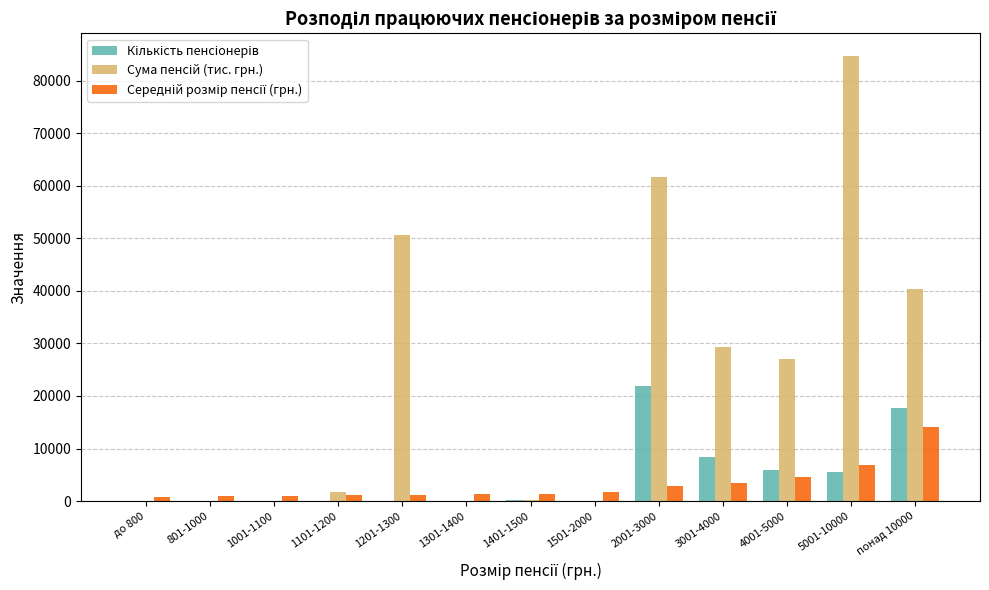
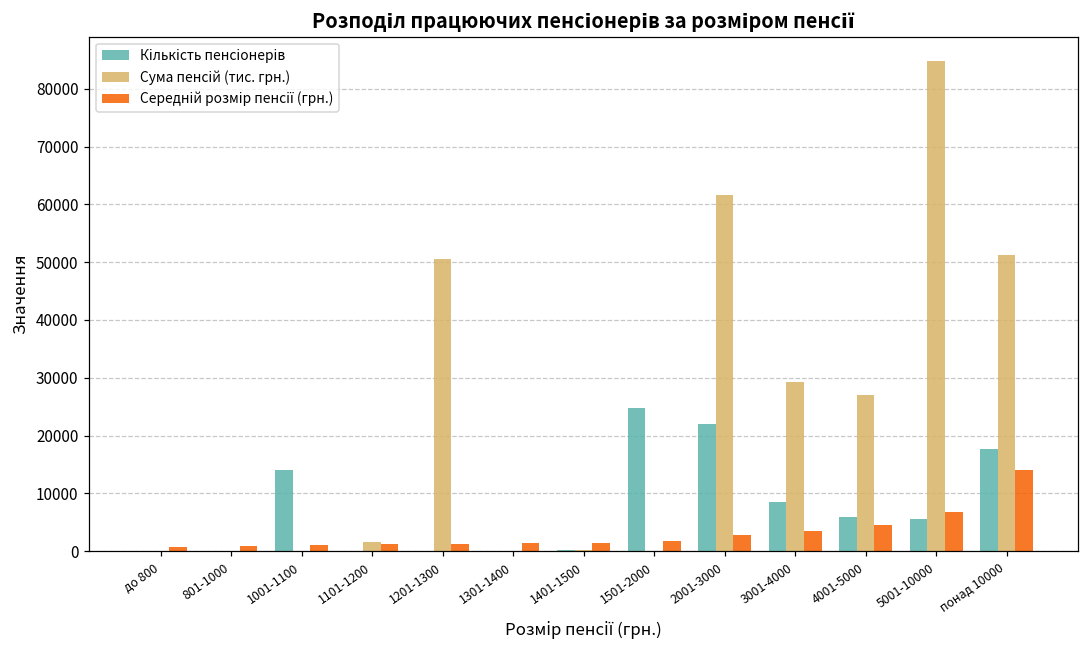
  {
    "Кількість пенсіонерів": {
-     "1001-1100": 0,
-     "1501-2000": 0,
+     "1001-1100": 14000,
+     "1501-2000": 25000,
      "2001-3000": 22000,
      "3001-4000": 8000,
      "4001-5000": 6000,
      "5001-10000": 6000,
      "понад 10000": 18000
    },
    "Сума пенсій (тис. грн.)": {
      "1101-1200": 2000,
      "1201-1300": 51000,
      "2001-3000": 62000,
      "3001-4000": 29000,
      "4001-5000": 27000,
      "5001-10000": 85000,
-     "понад 10000": 40000
+     "понад 10000": 51000
    },
    "Середній розмір пенсії (грн.)": {
      "до 800": 1000,
      "801-1000": 1000,
      "1001-1100": 1000,
      "1101-1200": 1000,
      "1201-1300": 1000,
      "1301-1400": 1000,
      "1401-1500": 1000,
      "1501-2000": 2000,
      "2001-3000": 3000,
      "3001-4000": 3000,
      "4001-5000": 5000,
      "5001-10000": 7000,
      "понад 10000": 14000
    }
  }
